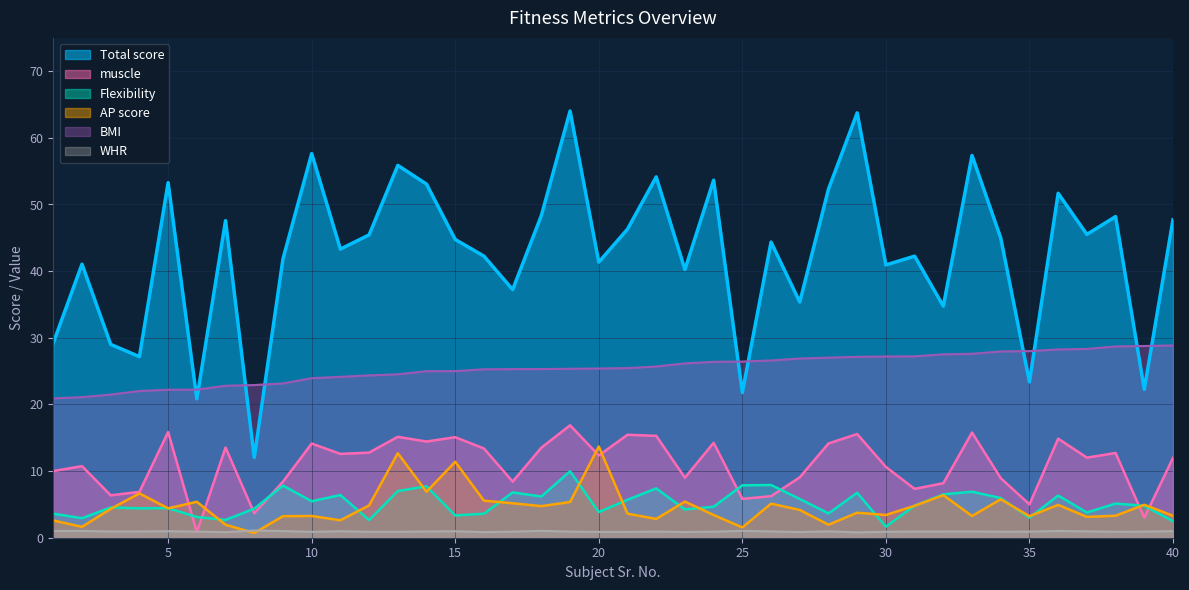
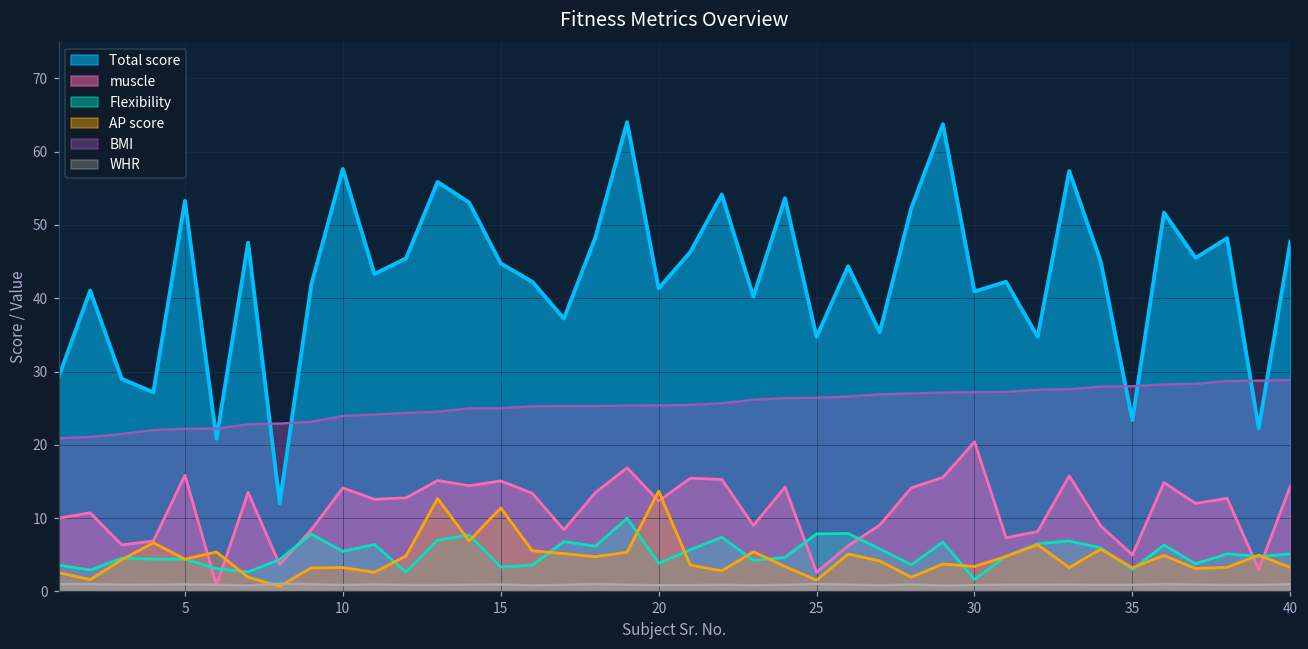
  {
    "Total score": {
      "5": 53,
      "10": 58,
      "15": 45,
      "20": 41,
-     "25": 22,
+     "25": 35,
      "30": 41,
      "35": 23,
      "40": 48
    },
    "muscle": {
      "5": 16,
      "10": 14,
      "15": 15,
      "20": 12,
-     "25": 6,
-     "30": 11,
+     "25": 3,
+     "30": 20,
      "35": 5,
-     "40": 12
+     "40": 14
    },
    "Flexibility": {
      "10": 5,
      "15": 3,
      "20": 4,
      "25": 8,
      "30": 2,
-     "40": 2
+     "40": 5
    },
    "AP score": {
      "10": 3,
      "15": 11,
      "20": 14,
      "25": 2,
      "30": 3,
      "40": 3
    }
  }
